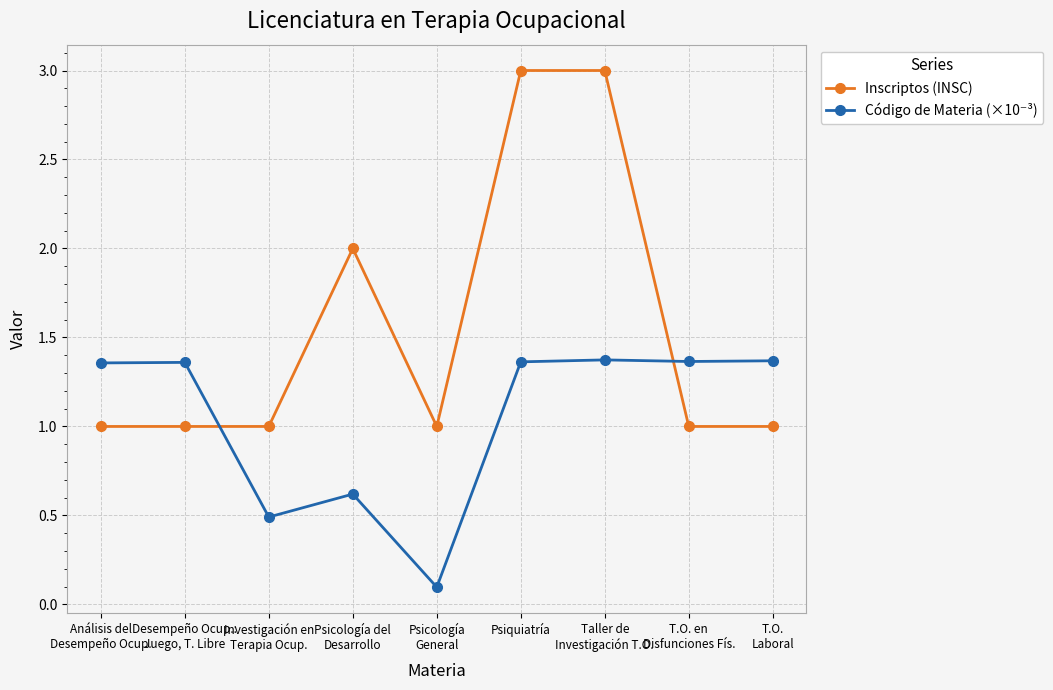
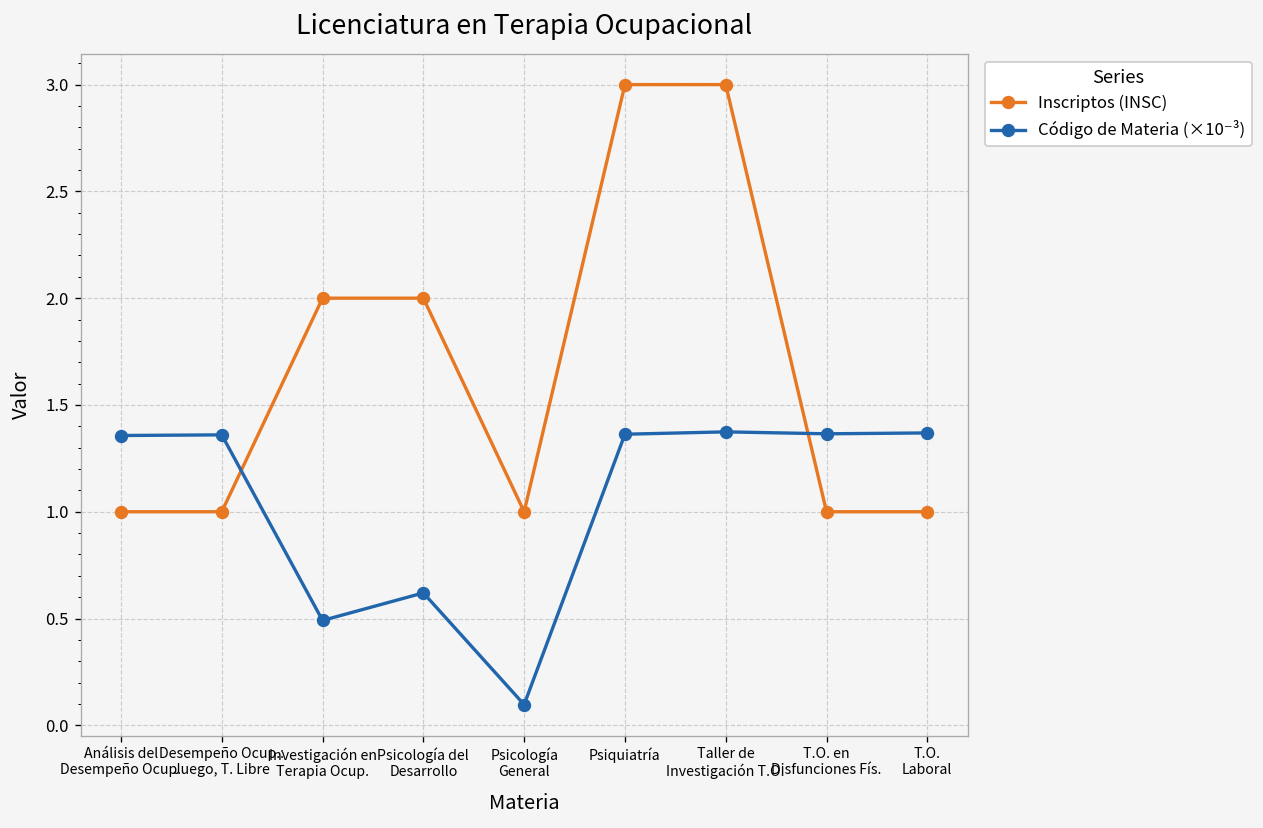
  {
    "Inscriptos (INSC)": {
-     "Investigación en Terapia Ocup.": 1,
+     "Investigación en Terapia Ocup.": 2,
      "Psicología del Desarrollo": 2,
      "Psicología General": 1,
      "Psiquiatría": 3,
      "Taller de Investigación T.O.": 3,
      "T.O. en Disfunciones Fís.": 1,
      "T.O. Laboral": 1
    },
    "Código de Materia (×10⁻³)": {
      "Investigación en Terapia Ocup.": 0.49,
      "Psicología del Desarrollo": 0.62,
      "Psicología General": 0.10,
      "Psiquiatría": 1.36,
      "Taller de Investigación T.O.": 1.37,
      "T.O. en Disfunciones Fís.": 1.37,
      "T.O. Laboral": 1.37
    }
  }
